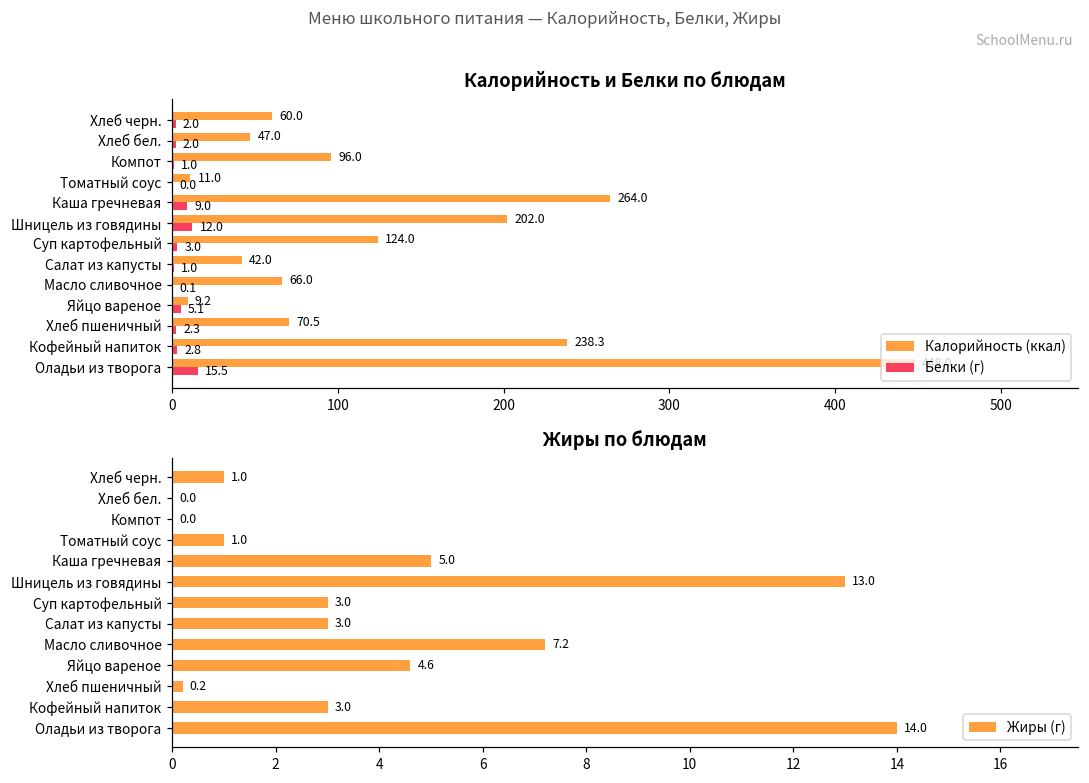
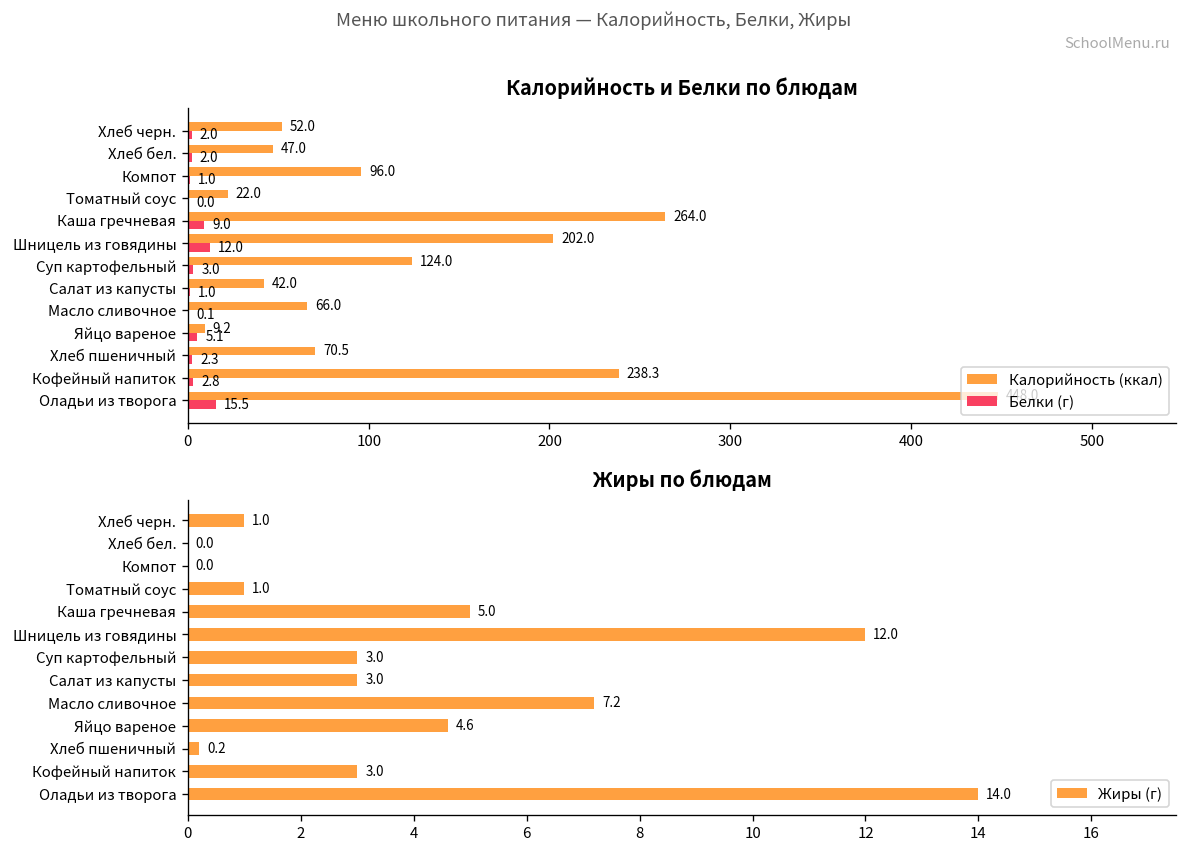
  {
    "Калорийность и Белки по блюдам": {
      "Калорийность (ккал)": {
-       "Хлеб черн.": 60.0,
+       "Хлеб черн.": 52.0,
        "Хлеб бел.": 47.0,
        "Компот": 96.0,
-       "Томатный соус": 11.0,
+       "Томатный соус": 22.0,
        "Каша гречневая": 264.0,
        "Шницель из говядины": 202.0,
        "Суп картофельный": 124.0,
        "Салат из капусты": 42.0,
        "Масло сливочное": 66.0,
        "Хлеб пшеничный": 70.5,
        "Кофейный напиток": 238.3
      },
      "Белки (г)": {
        "Хлеб черн.": 2.0,
        "Хлеб бел.": 2.0,
        "Компот": 1.0,
        "Томатный соус": 0.0,
        "Каша гречневая": 9.0,
        "Шницель из говядины": 12.0,
        "Суп картофельный": 3.0,
        "Салат из капусты": 1.0,
        "Масло сливочное": 0.1,
        "Хлеб пшеничный": 2.3,
        "Кофейный напиток": 2.8,
        "Оладьи из творога": 15.5
      }
    },
    "Жиры по блюдам": {
      "Хлеб черн.": 1.0,
      "Хлеб бел.": 0.0,
      "Компот": 0.0,
      "Томатный соус": 1.0,
      "Каша гречневая": 5.0,
-     "Шницель из говядины": 13.0,
+     "Шницель из говядины": 12.0,
      "Суп картофельный": 3.0,
      "Салат из капусты": 3.0,
      "Масло сливочное": 7.2,
      "Яйцо вареное": 4.6,
      "Хлеб пшеничный": 0.2,
      "Кофейный напиток": 3.0,
      "Оладьи из творога": 14.0
    }
  }
